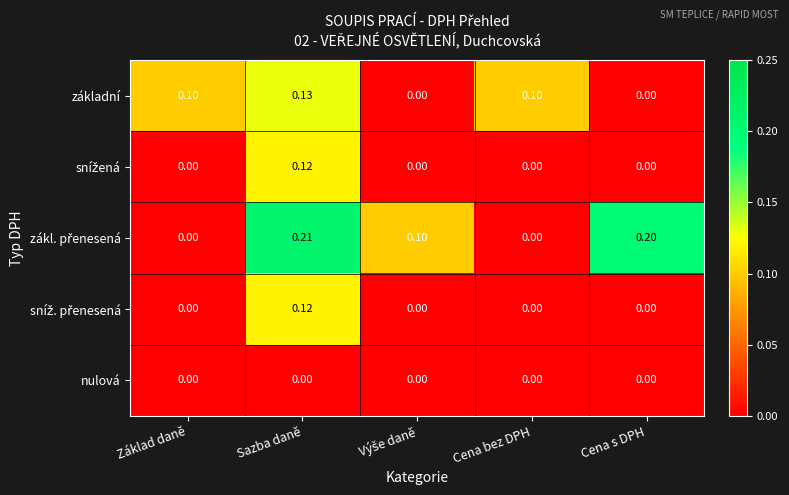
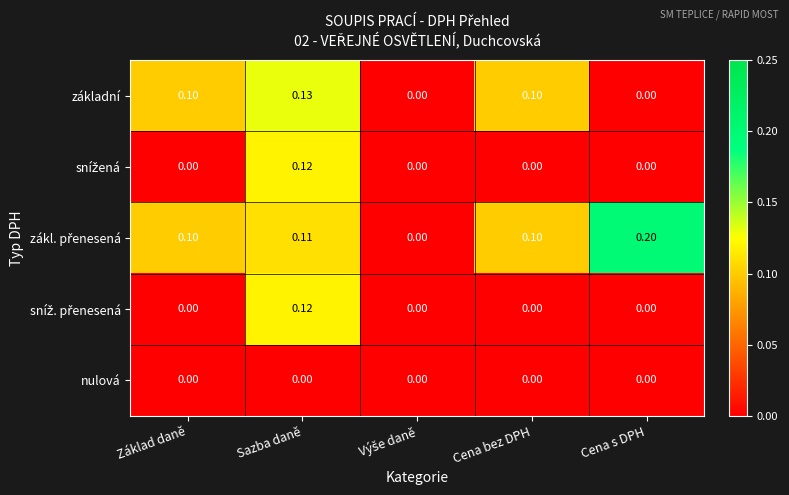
  {
    "základní": {
      "Základ daně": 0.10,
      "Sazba daně": 0.13,
      "Výše daně": 0.00,
      "Cena bez DPH": 0.10,
      "Cena s DPH": 0.00
    },
    "snížená": {
      "Základ daně": 0.00,
      "Sazba daně": 0.12,
      "Výše daně": 0.00,
      "Cena bez DPH": 0.00,
      "Cena s DPH": 0.00
    },
    "zákl. přenesená": {
-     "Základ daně": 0.00,
-     "Sazba daně": 0.21,
-     "Výše daně": 0.10,
-     "Cena bez DPH": 0.00,
+     "Základ daně": 0.10,
+     "Sazba daně": 0.11,
+     "Výše daně": 0.00,
+     "Cena bez DPH": 0.10,
      "Cena s DPH": 0.20
    },
    "sníž. přenesená": {
      "Základ daně": 0.00,
      "Sazba daně": 0.12,
      "Výše daně": 0.00,
      "Cena bez DPH": 0.00,
      "Cena s DPH": 0.00
    },
    "nulová": {
      "Základ daně": 0.00,
      "Sazba daně": 0.00,
      "Výše daně": 0.00,
      "Cena bez DPH": 0.00,
      "Cena s DPH": 0.00
    }
  }
